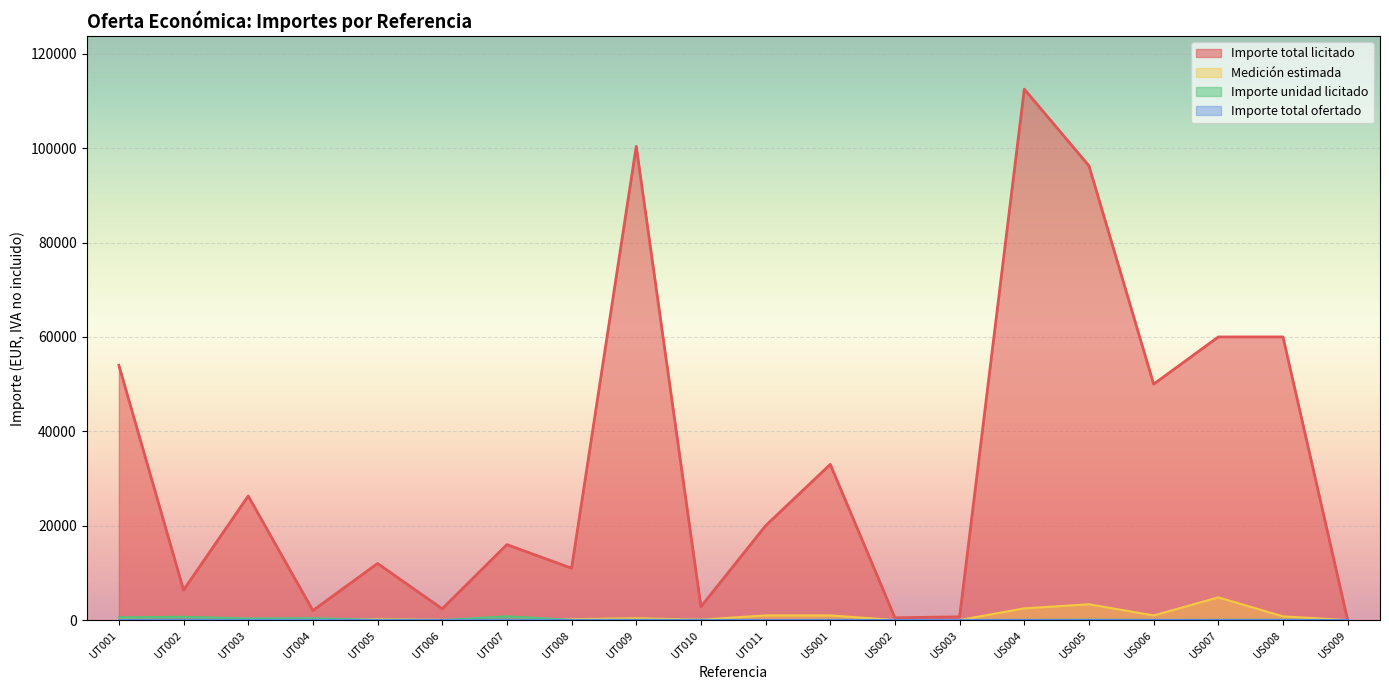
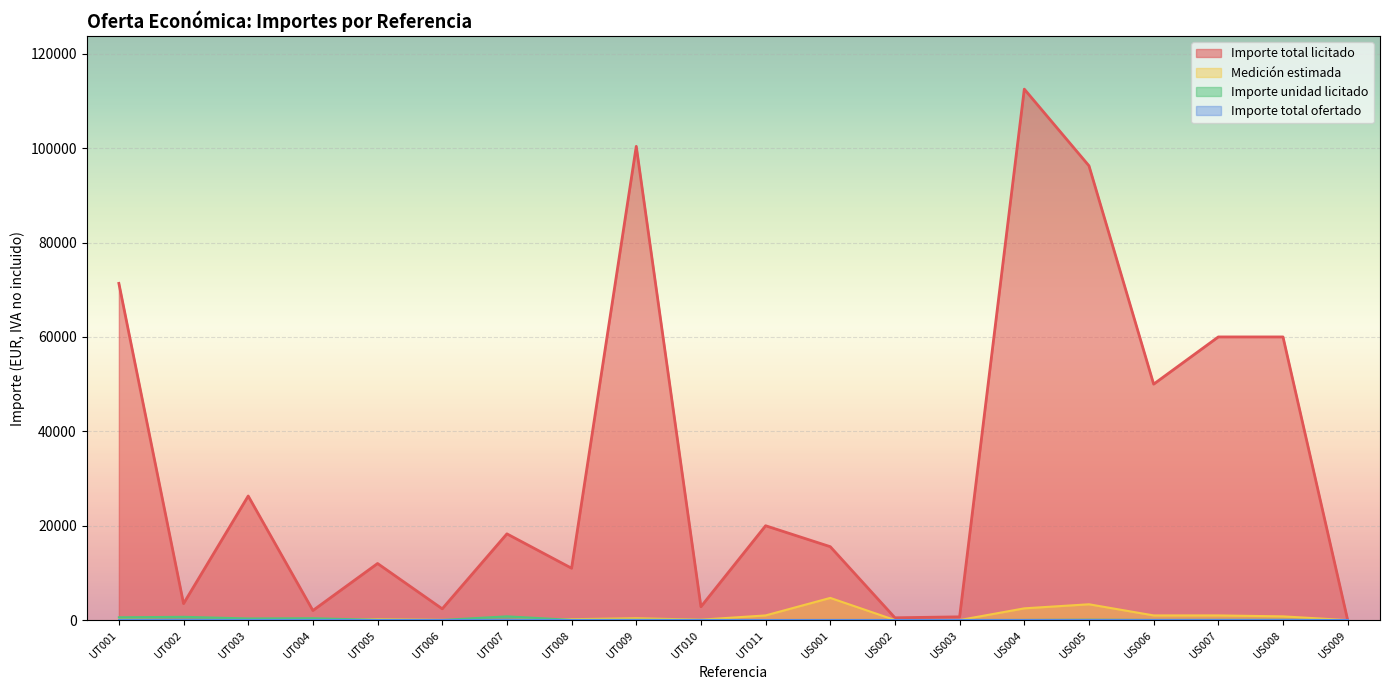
  {
    "Importe total licitado": {
-     "UT001": 54000,
-     "UT002": 6000,
+     "UT001": 71000,
+     "UT002": 4000,
      "UT003": 26000,
      "UT004": 2000,
      "UT005": 12000,
      "UT006": 2000,
-     "UT007": 16000,
+     "UT007": 18000,
      "UT008": 11000,
      "UT009": 100000,
      "UT010": 3000,
      "UT011": 20000,
-     "US001": 33000,
+     "US001": 16000,
      "US003": 1000,
      "US004": 113000,
      "US005": 96000,
      "US006": 50000,
      "US007": 60000,
      "US008": 60000
    },
    "Medición estimada": {
      "UT011": 1000,
-     "US001": 1000,
+     "US001": 5000,
      "US004": 3000,
      "US005": 3000,
      "US006": 1000,
-     "US007": 5000,
+     "US007": 1000,
      "US008": 1000
    },
    "Importe unidad licitado": {
      "UT002": 1000,
      "UT007": 1000
    }
  }
